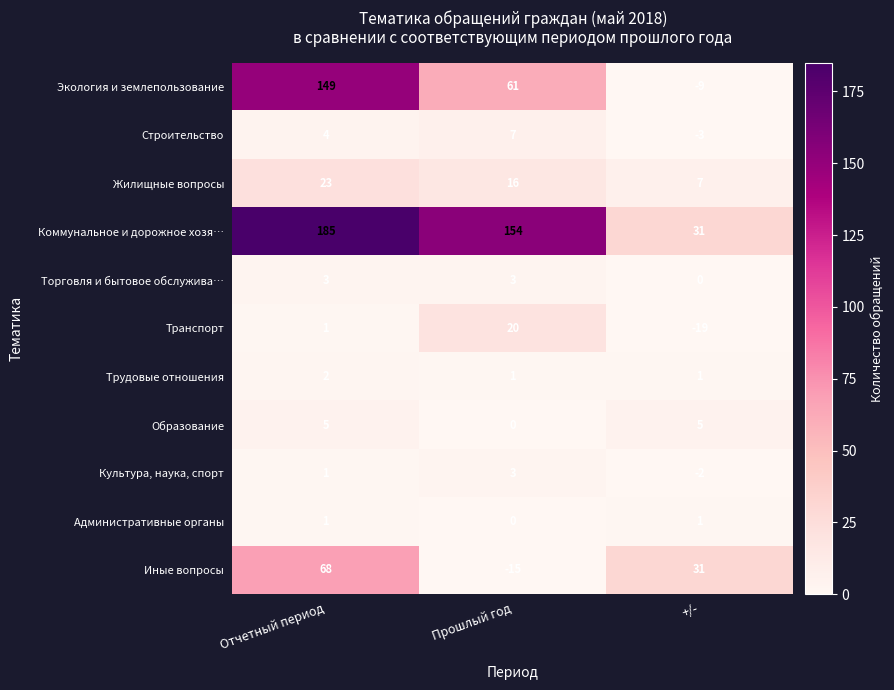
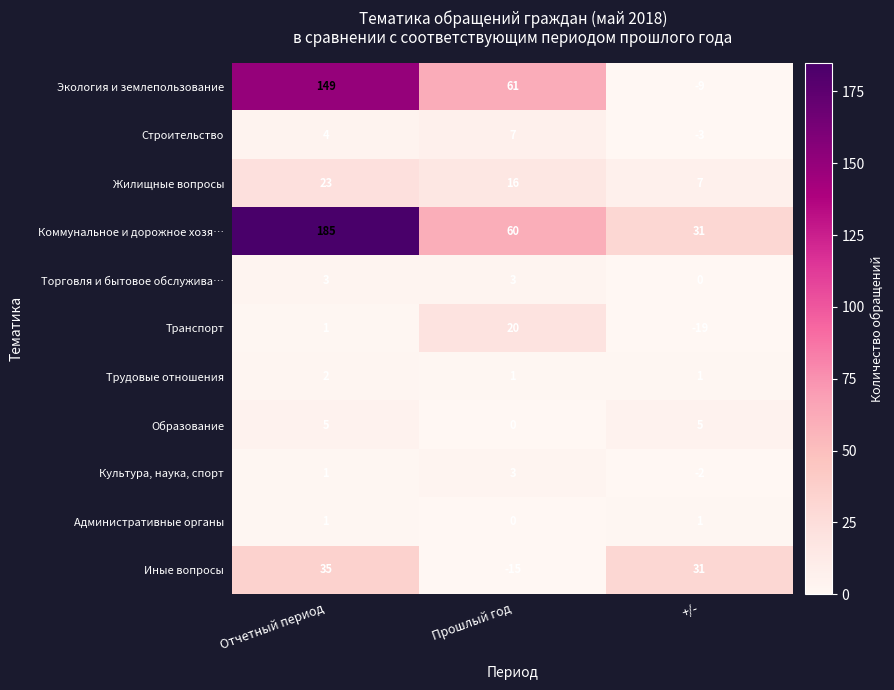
  {
    "Экология и землепользование": {
      "Отчетный период": 149,
      "Прошлый год": 61
    },
    "Коммунальное и дорожное хозя…": {
      "Отчетный период": 185,
-     "Прошлый год": 154
+     "Прошлый год": 60
    },
    "Иные вопросы": {
-     "Отчетный период": 68
+     "Отчетный период": 35
    }
  }
